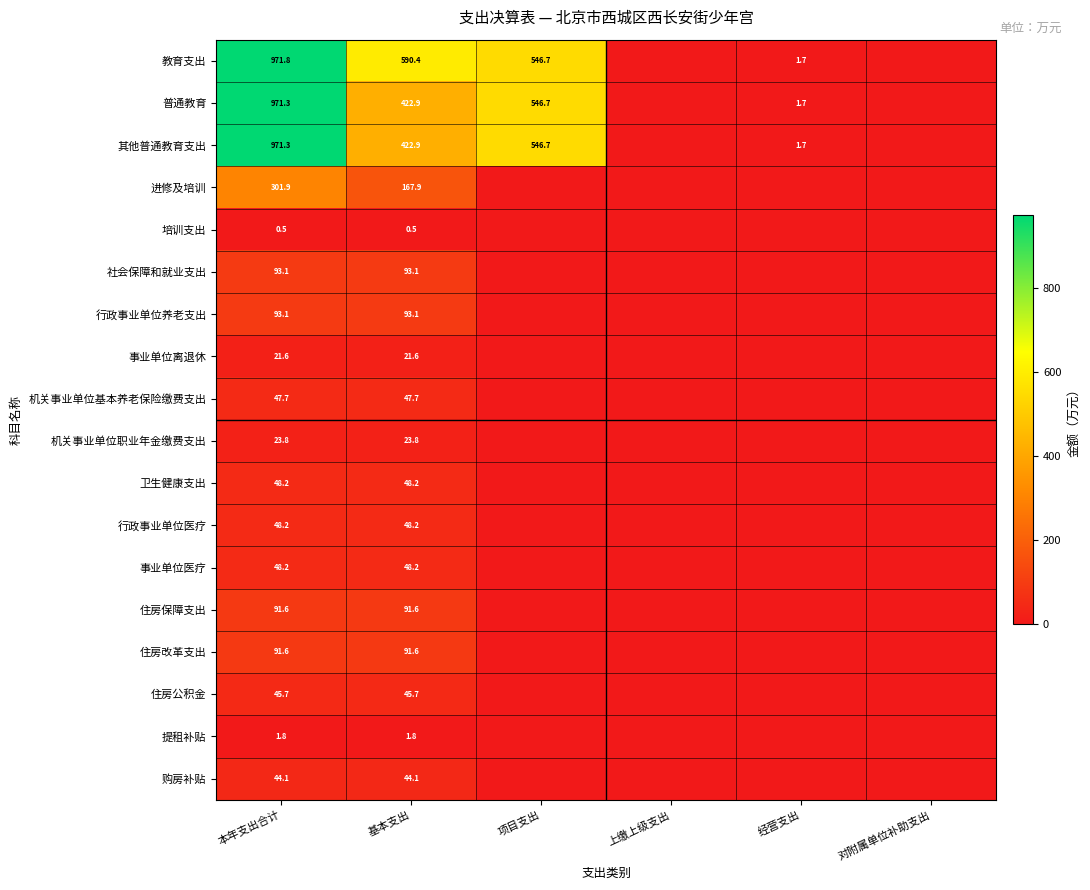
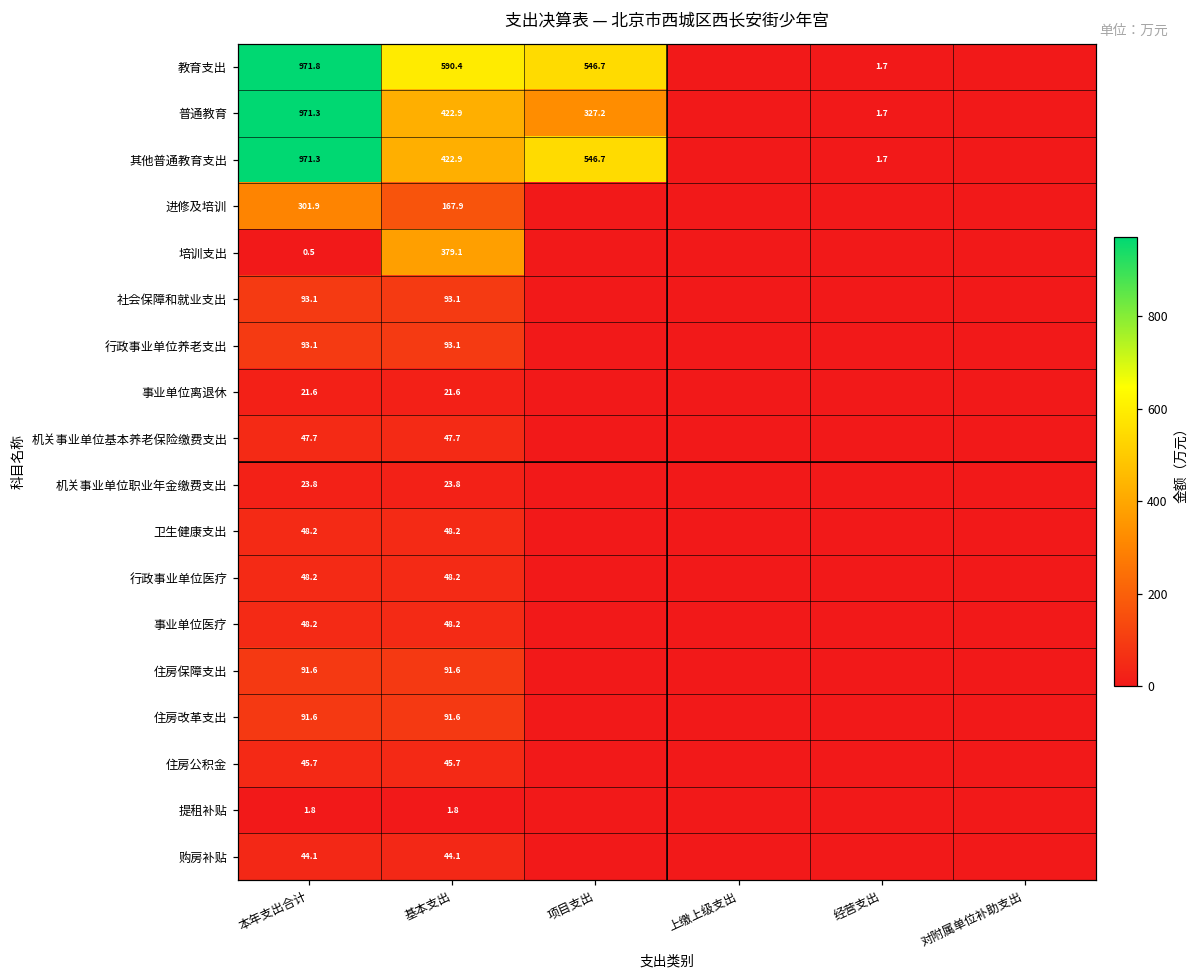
  {
    "教育支出": {
      "本年支出合计": 971.8,
      "基本支出": 590.4,
      "项目支出": 546.7,
      "经营支出": 1.7
    },
    "普通教育": {
      "本年支出合计": 971.3,
      "基本支出": 422.9,
-     "项目支出": 546.7,
+     "项目支出": 327.2,
      "经营支出": 1.7
    },
    "其他普通教育支出": {
      "本年支出合计": 971.3,
      "基本支出": 422.9,
      "项目支出": 546.7,
      "经营支出": 1.7
    },
    "进修及培训": {
      "本年支出合计": 301.9,
      "基本支出": 167.9
    },
    "培训支出": {
      "本年支出合计": 0.5,
-     "基本支出": 0.5
+     "基本支出": 379.1
    },
    "社会保障和就业支出": {
      "本年支出合计": 93.1,
      "基本支出": 93.1
    },
    "行政事业单位养老支出": {
      "本年支出合计": 93.1,
      "基本支出": 93.1
    },
    "事业单位离退休": {
      "本年支出合计": 21.6,
      "基本支出": 21.6
    },
    "机关事业单位基本养老保险缴费支出": {
      "本年支出合计": 47.7,
      "基本支出": 47.7
    },
    "机关事业单位职业年金缴费支出": {
      "本年支出合计": 23.8,
      "基本支出": 23.8
    },
    "卫生健康支出": {
      "本年支出合计": 48.2,
      "基本支出": 48.2
    },
    "行政事业单位医疗": {
      "本年支出合计": 48.2,
      "基本支出": 48.2
    },
    "事业单位医疗": {
      "本年支出合计": 48.2,
      "基本支出": 48.2
    },
    "住房保障支出": {
      "本年支出合计": 91.6,
      "基本支出": 91.6
    },
    "住房改革支出": {
      "本年支出合计": 91.6,
      "基本支出": 91.6
    },
    "住房公积金": {
      "本年支出合计": 45.7,
      "基本支出": 45.7
    },
    "提租补贴": {
      "本年支出合计": 1.8,
      "基本支出": 1.8
    },
    "购房补贴": {
      "本年支出合计": 44.1,
      "基本支出": 44.1
    }
  }
